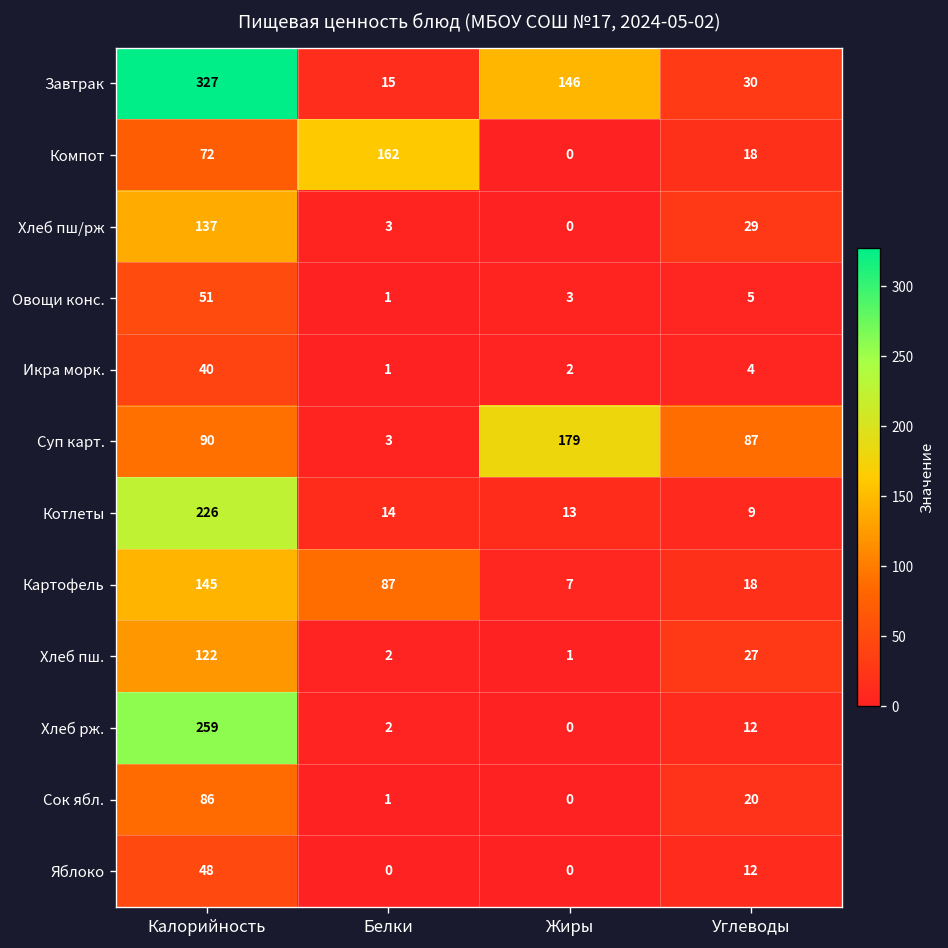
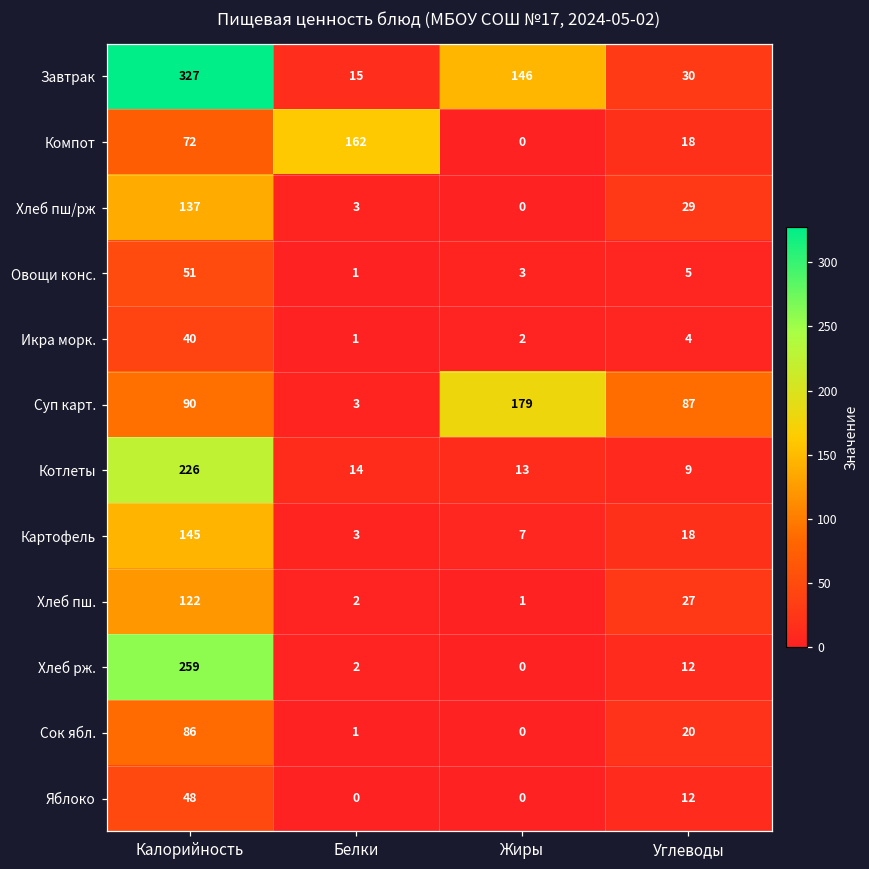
  {
    "Завтрак": {
      "Калорийность": 327,
      "Белки": 15,
      "Жиры": 146,
      "Углеводы": 30
    },
    "Компот": {
      "Калорийность": 72,
      "Белки": 162,
      "Жиры": 0,
      "Углеводы": 18
    },
    "Хлеб пш/рж": {
      "Калорийность": 137,
      "Белки": 3,
      "Жиры": 0,
      "Углеводы": 29
    },
    "Овощи конс.": {
      "Калорийность": 51,
      "Белки": 1,
      "Жиры": 3,
      "Углеводы": 5
    },
    "Икра морк.": {
      "Калорийность": 40,
      "Белки": 1,
      "Жиры": 2,
      "Углеводы": 4
    },
    "Суп карт.": {
      "Калорийность": 90,
      "Белки": 3,
      "Жиры": 179,
      "Углеводы": 87
    },
    "Котлеты": {
      "Калорийность": 226,
      "Белки": 14,
      "Жиры": 13,
      "Углеводы": 9
    },
    "Картофель": {
      "Калорийность": 145,
-     "Белки": 87,
+     "Белки": 3,
      "Жиры": 7,
      "Углеводы": 18
    },
    "Хлеб пш.": {
      "Калорийность": 122,
      "Белки": 2,
      "Жиры": 1,
      "Углеводы": 27
    },
    "Хлеб рж.": {
      "Калорийность": 259,
      "Белки": 2,
      "Жиры": 0,
      "Углеводы": 12
    },
    "Сок ябл.": {
      "Калорийность": 86,
      "Белки": 1,
      "Жиры": 0,
      "Углеводы": 20
    },
    "Яблоко": {
      "Калорийность": 48,
      "Белки": 0,
      "Жиры": 0,
      "Углеводы": 12
    }
  }
